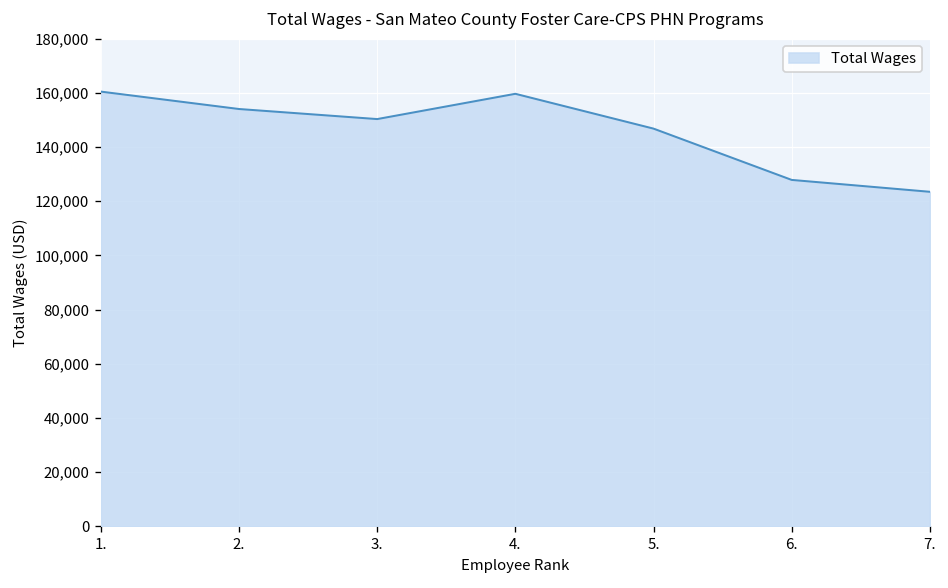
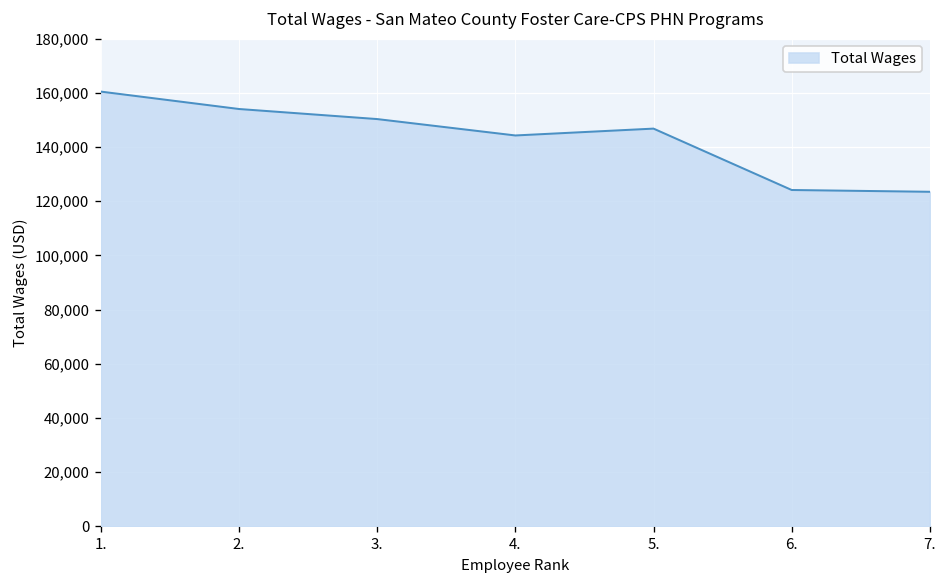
  {
    "1.": "160,000",
    "2.": "154,000",
    "3.": "150,000",
-   "4.": "160,000",
+   "4.": "144,000",
    "5.": "147,000",
-   "6.": "128,000",
+   "6.": "124,000",
    "7.": "123,000"
  }
